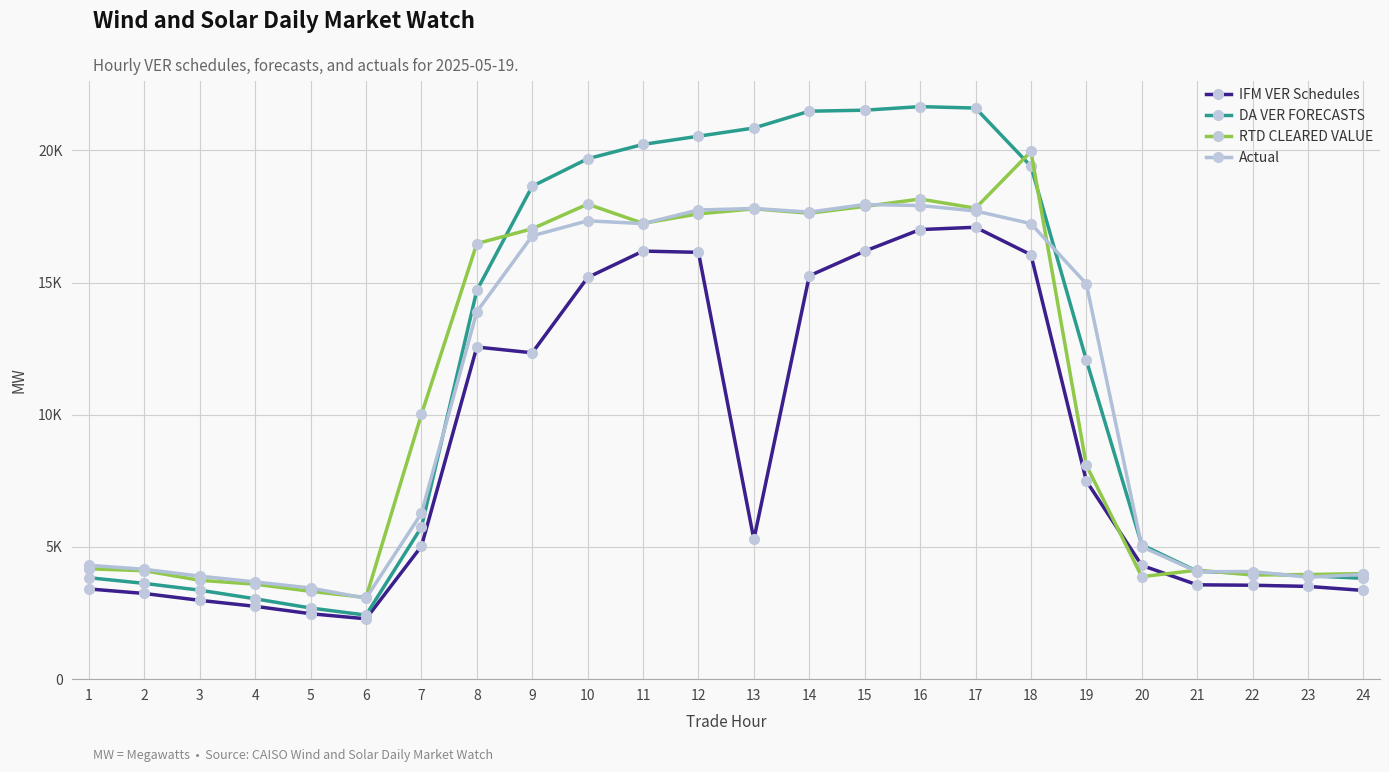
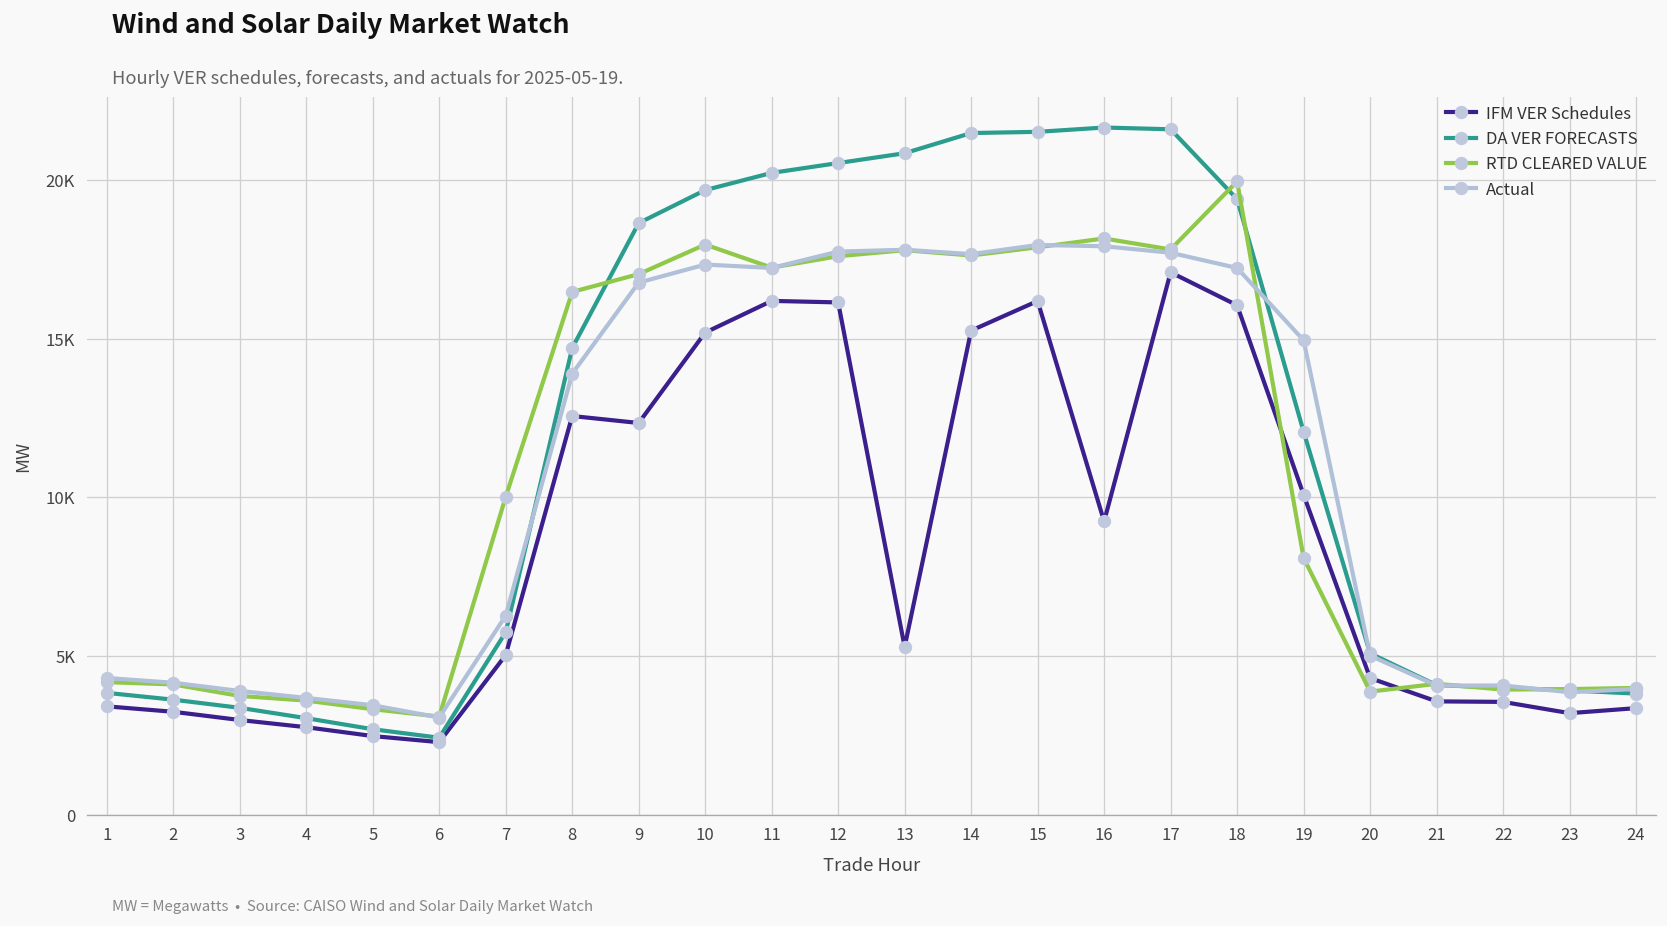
  {
    "IFM VER Schedules": {
      "1": 3400,
      "2": 3200,
      "3": 3000,
      "4": 2800,
      "5": 2500,
      "6": 2300,
      "7": 5000,
      "8": 12600,
      "9": 12300,
      "10": 15200,
      "11": 16200,
      "12": 16100,
      "13": 5300,
      "14": 15300,
      "15": 16200,
-     "16": 17000,
+     "16": 9200,
      "17": 17100,
      "18": 16100,
-     "19": 7500,
+     "19": 10100,
      "20": 4300,
      "21": 3600,
      "22": 3600,
-     "23": 3500,
+     "23": 3200,
      "24": 3400
    },
    "DA VER FORECASTS": {
      "1": 3800,
      "2": 3600,
      "3": 3400,
      "4": 3000,
      "5": 2700,
      "6": 2400,
      "7": 5700,
      "8": 14700,
      "9": 18600,
      "10": 19700,
      "11": 20200,
      "12": 20500,
      "13": 20800,
      "14": 21500,
      "15": 21500,
      "16": 21700,
      "17": 21600,
      "18": 19400,
      "19": 12100,
      "24": 3800
    },
    "RTD CLEARED VALUE": {
      "1": 4200,
      "3": 3700,
      "5": 3300,
      "7": 10000,
      "8": 16500,
      "9": 17000,
      "10": 18000,
      "12": 17600,
      "16": 18200,
      "17": 17800,
      "18": 20000,
      "19": 8100,
      "20": 3900
    },
    "Actual": {
      "1": 4300,
      "3": 3900,
      "5": 3400,
      "7": 6300,
      "8": 13900,
      "9": 16800,
      "10": 17300,
      "12": 17700,
      "16": 17900,
      "17": 17700,
      "18": 17200,
      "19": 15000
    }
  }
